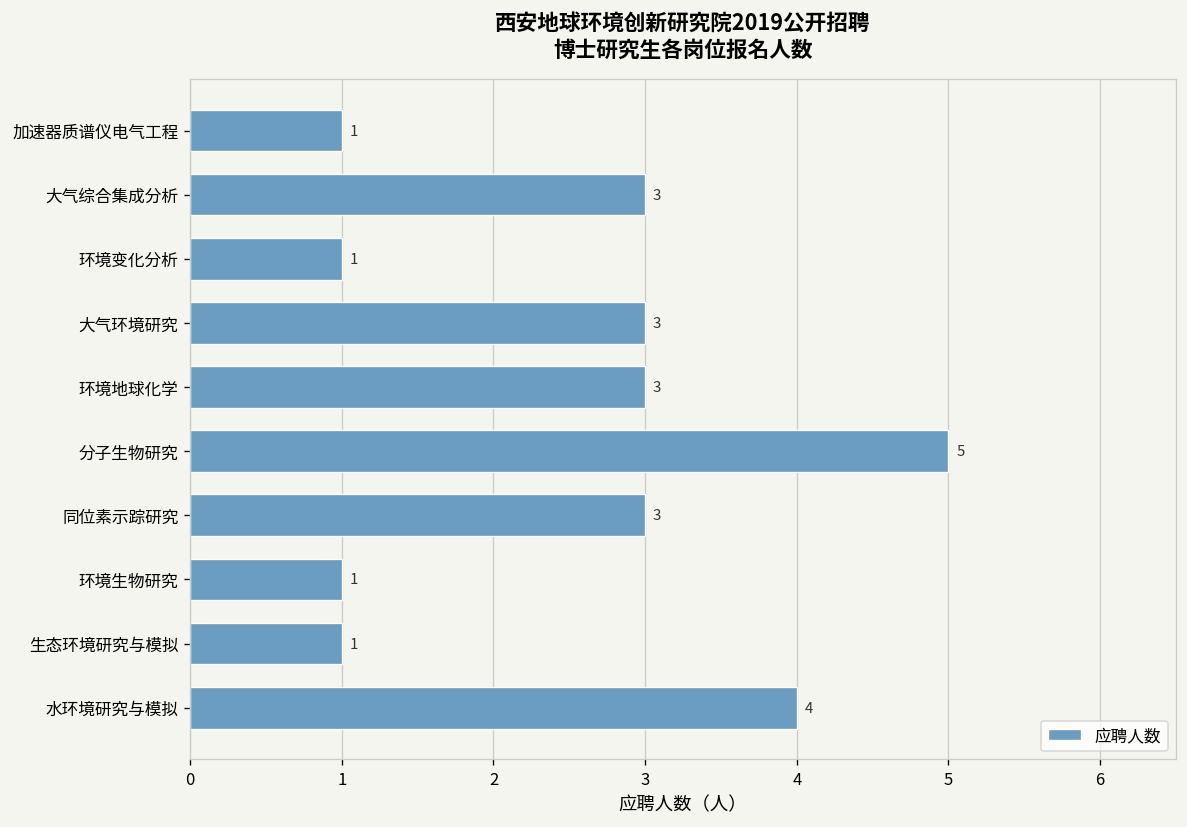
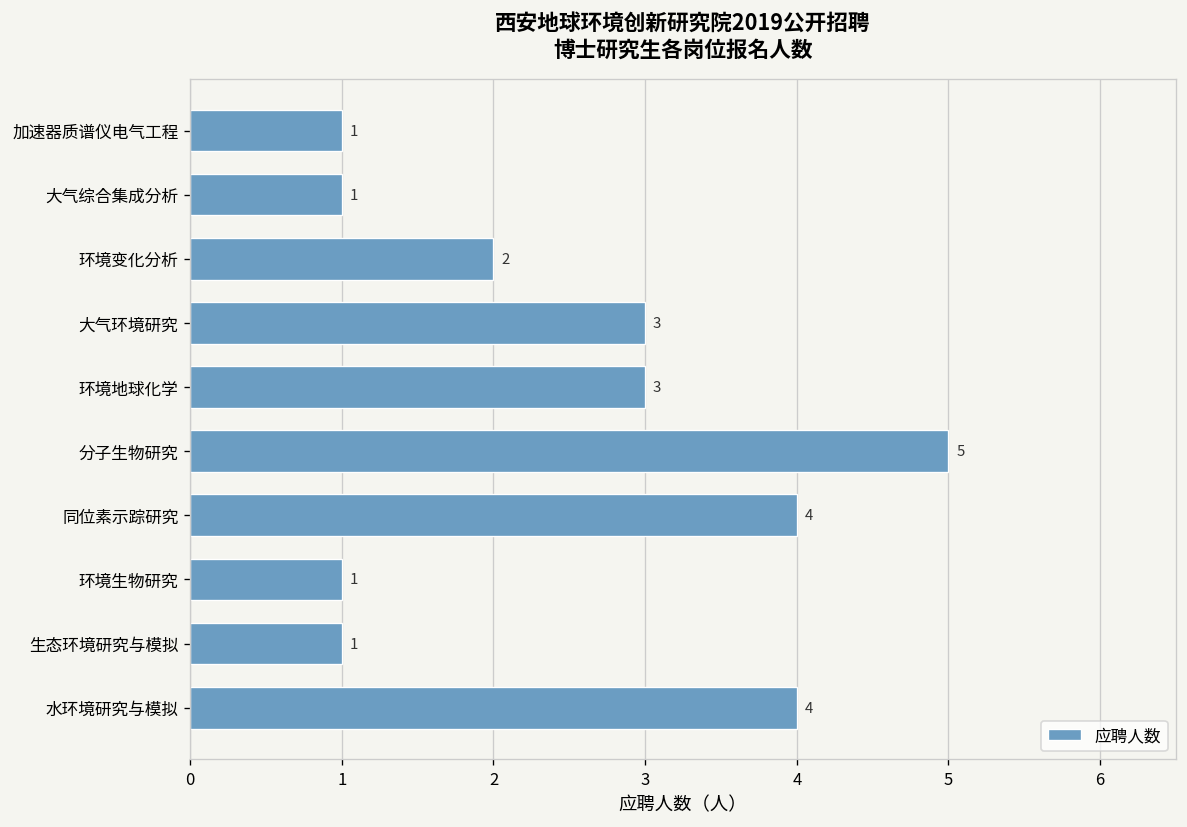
  {
    "加速器质谱仪电气工程": 1,
-   "大气综合集成分析": 3,
-   "环境变化分析": 1,
+   "大气综合集成分析": 1,
+   "环境变化分析": 2,
    "大气环境研究": 3,
    "环境地球化学": 3,
    "分子生物研究": 5,
-   "同位素示踪研究": 3,
+   "同位素示踪研究": 4,
    "环境生物研究": 1,
    "生态环境研究与模拟": 1,
    "水环境研究与模拟": 4
  }
